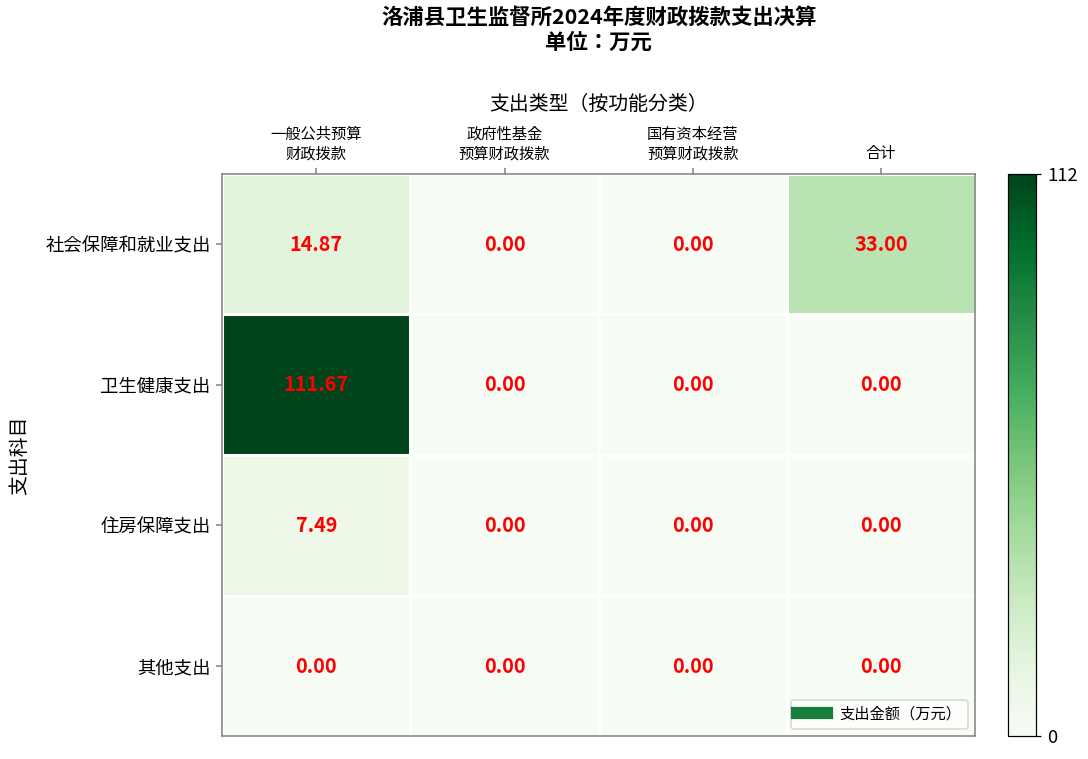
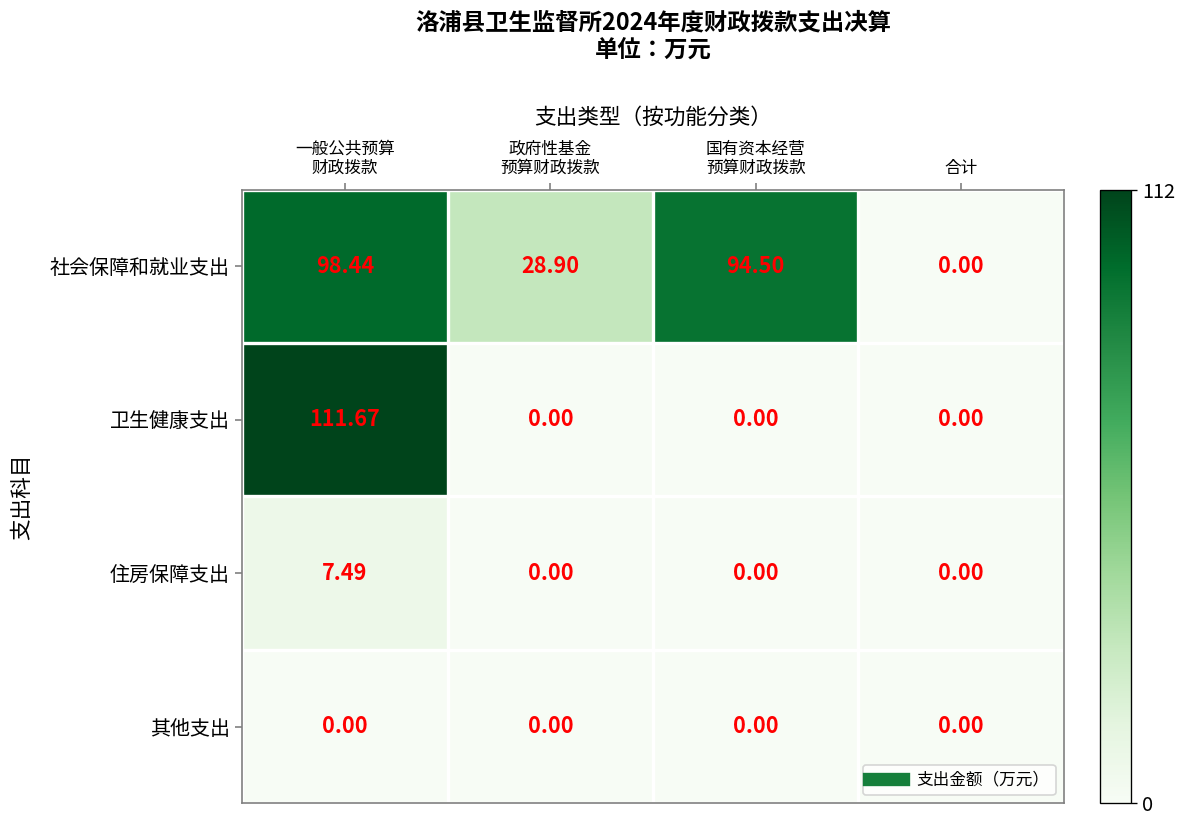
  {
    "社会保障和就业支出": {
-     "一般公共预算 财政拨款": 14.87,
-     "政府性基金 预算财政拨款": 0.00,
-     "国有资本经营 预算财政拨款": 0.00,
-     "合计": 33.00
+     "一般公共预算 财政拨款": 98.44,
+     "政府性基金 预算财政拨款": 28.90,
+     "国有资本经营 预算财政拨款": 94.50,
+     "合计": 0.00
    },
    "卫生健康支出": {
      "一般公共预算 财政拨款": 111.67,
      "政府性基金 预算财政拨款": 0.00,
      "国有资本经营 预算财政拨款": 0.00,
      "合计": 0.00
    },
    "住房保障支出": {
      "一般公共预算 财政拨款": 7.49,
      "政府性基金 预算财政拨款": 0.00,
      "国有资本经营 预算财政拨款": 0.00,
      "合计": 0.00
    },
    "其他支出": {
      "一般公共预算 财政拨款": 0.00,
      "政府性基金 预算财政拨款": 0.00,
      "国有资本经营 预算财政拨款": 0.00,
      "合计": 0.00
    }
  }
